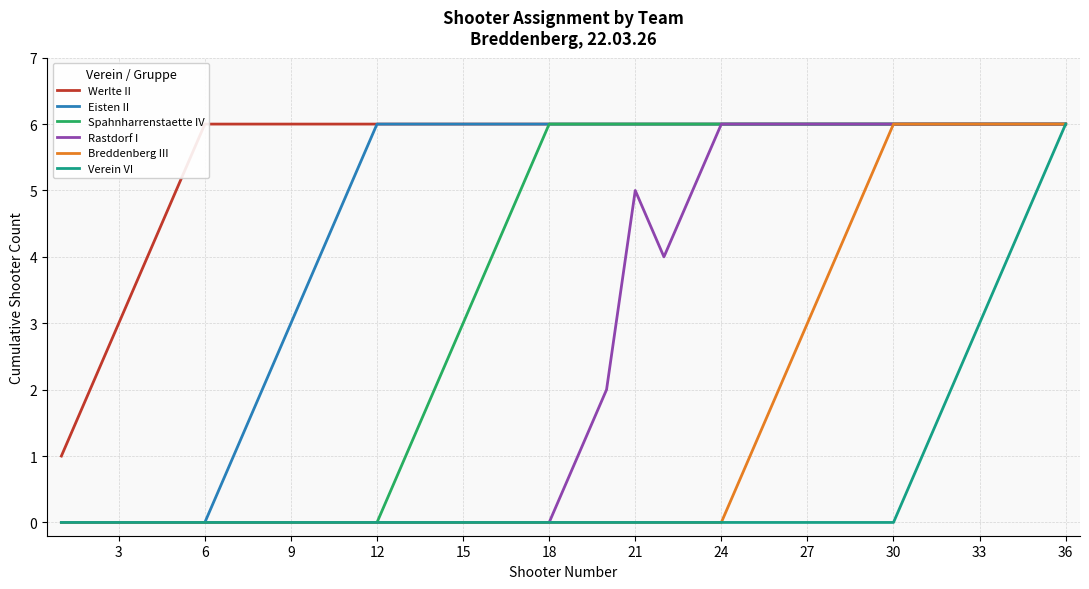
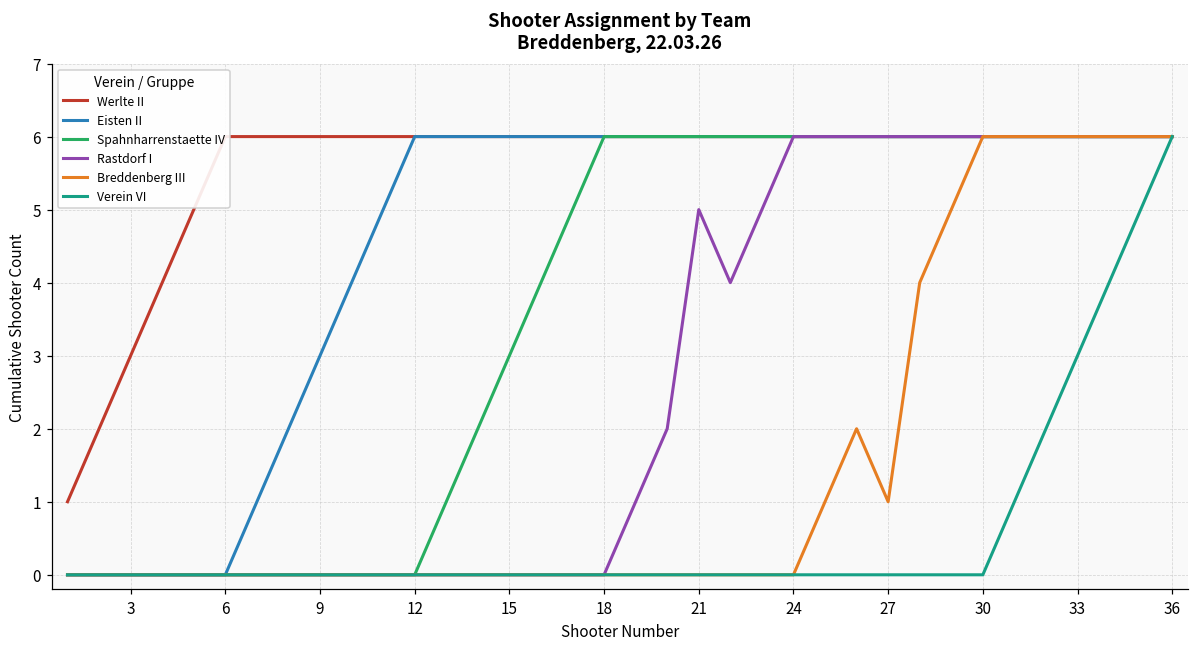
  {
    "Werlte II": {
      "3": 3,
      "9": 6
    },
    "Eisten II": {
      "9": 3
    },
    "Rastdorf I": {
      "21": 5
    },
    "Breddenberg III": {
-     "27": 3
+     "27": 1
    }
  }
